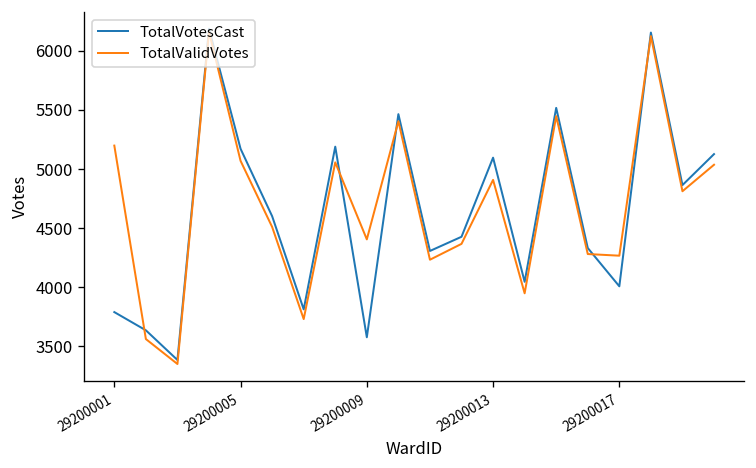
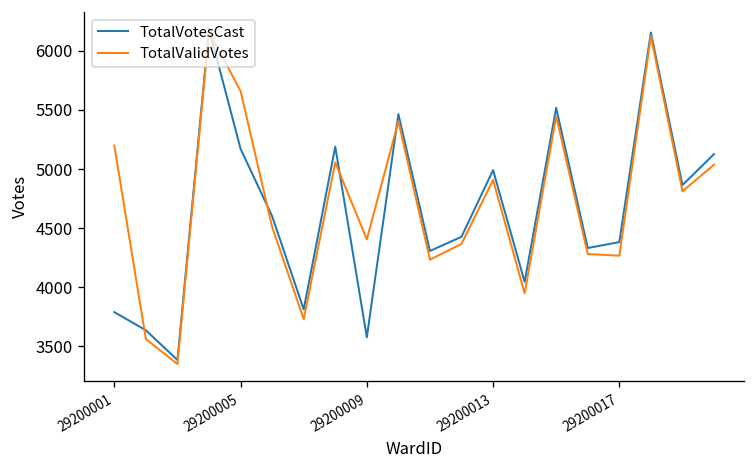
  {
    "TotalVotesCast": {
      "29200001": 3800,
      "29200005": 5200,
      "29200009": 3600,
-     "29200013": 5100,
-     "29200017": 4000
+     "29200013": 5000,
+     "29200017": 4400
    },
    "TotalValidVotes": {
      "29200001": 5200,
-     "29200005": 5100,
+     "29200005": 5700,
      "29200009": 4400,
      "29200013": 4900,
      "29200017": 4300
    }
  }
